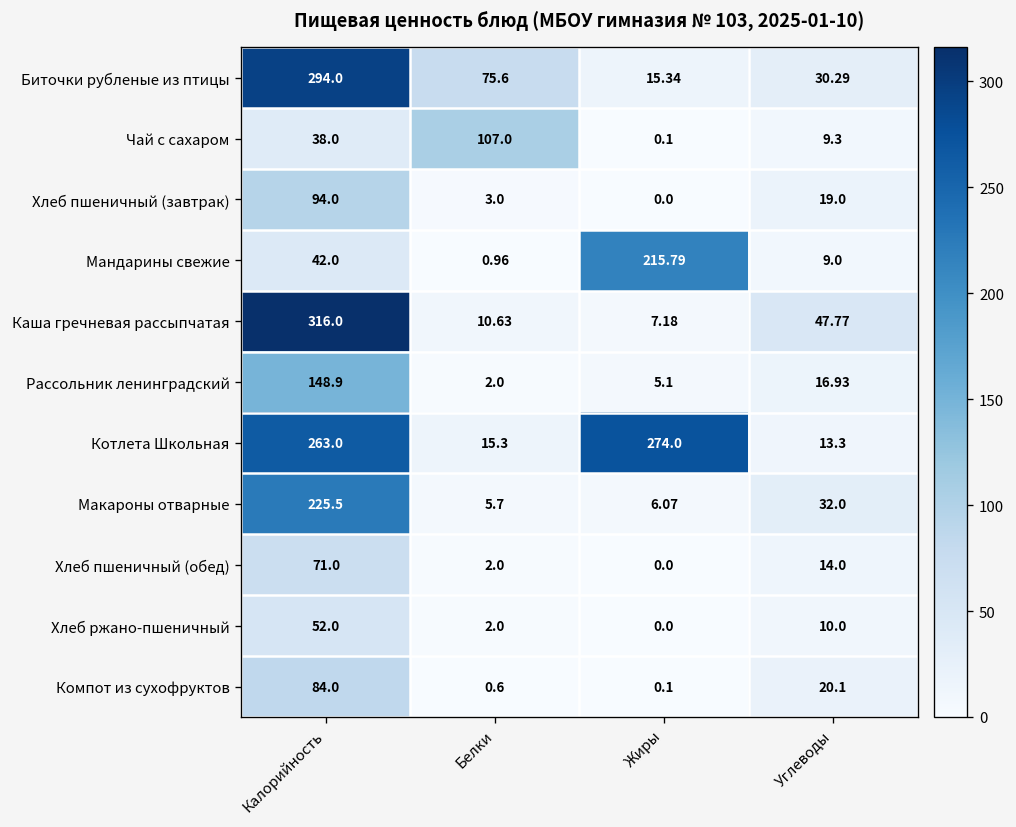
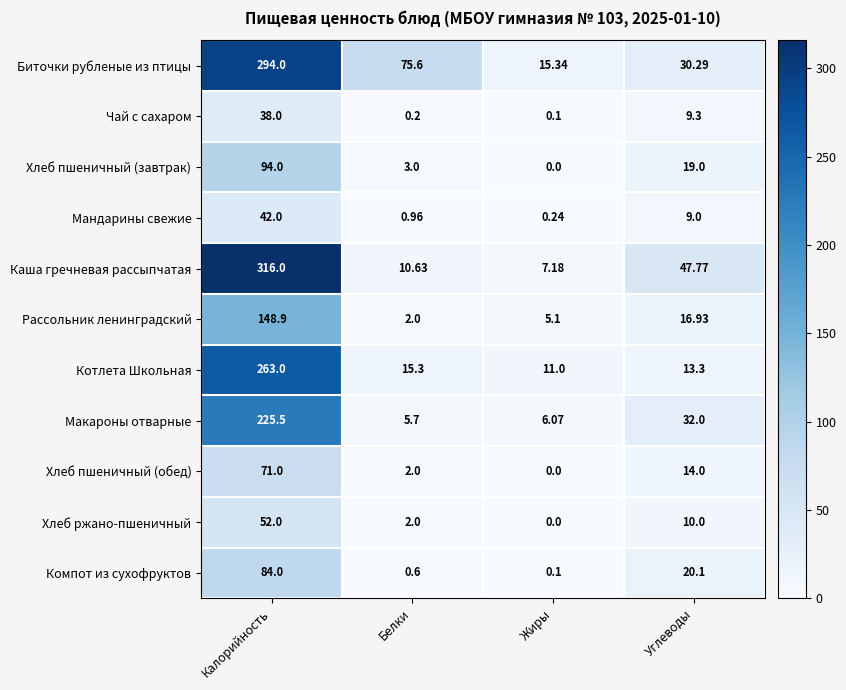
  {
    "Биточки рубленые из птицы": {
      "Калорийность": 294.0,
      "Белки": 75.6,
      "Жиры": 15.34,
      "Углеводы": 30.29
    },
    "Чай с сахаром": {
      "Калорийность": 38.0,
-     "Белки": 107.0,
+     "Белки": 0.2,
      "Жиры": 0.1,
      "Углеводы": 9.3
    },
    "Хлеб пшеничный (завтрак)": {
      "Калорийность": 94.0,
      "Белки": 3.0,
      "Жиры": 0.0,
      "Углеводы": 19.0
    },
    "Мандарины свежие": {
      "Калорийность": 42.0,
      "Белки": 0.96,
-     "Жиры": 215.79,
+     "Жиры": 0.24,
      "Углеводы": 9.0
    },
    "Каша гречневая рассыпчатая": {
      "Калорийность": 316.0,
      "Белки": 10.63,
      "Жиры": 7.18,
      "Углеводы": 47.77
    },
    "Рассольник ленинградский": {
      "Калорийность": 148.9,
      "Белки": 2.0,
      "Жиры": 5.1,
      "Углеводы": 16.93
    },
    "Котлета Школьная": {
      "Калорийность": 263.0,
      "Белки": 15.3,
-     "Жиры": 274.0,
+     "Жиры": 11.0,
      "Углеводы": 13.3
    },
    "Макароны отварные": {
      "Калорийность": 225.5,
      "Белки": 5.7,
      "Жиры": 6.07,
      "Углеводы": 32.0
    },
    "Хлеб пшеничный (обед)": {
      "Калорийность": 71.0,
      "Белки": 2.0,
      "Жиры": 0.0,
      "Углеводы": 14.0
    },
    "Хлеб ржано-пшеничный": {
      "Калорийность": 52.0,
      "Белки": 2.0,
      "Жиры": 0.0,
      "Углеводы": 10.0
    },
    "Компот из сухофруктов": {
      "Калорийность": 84.0,
      "Белки": 0.6,
      "Жиры": 0.1,
      "Углеводы": 20.1
    }
  }
